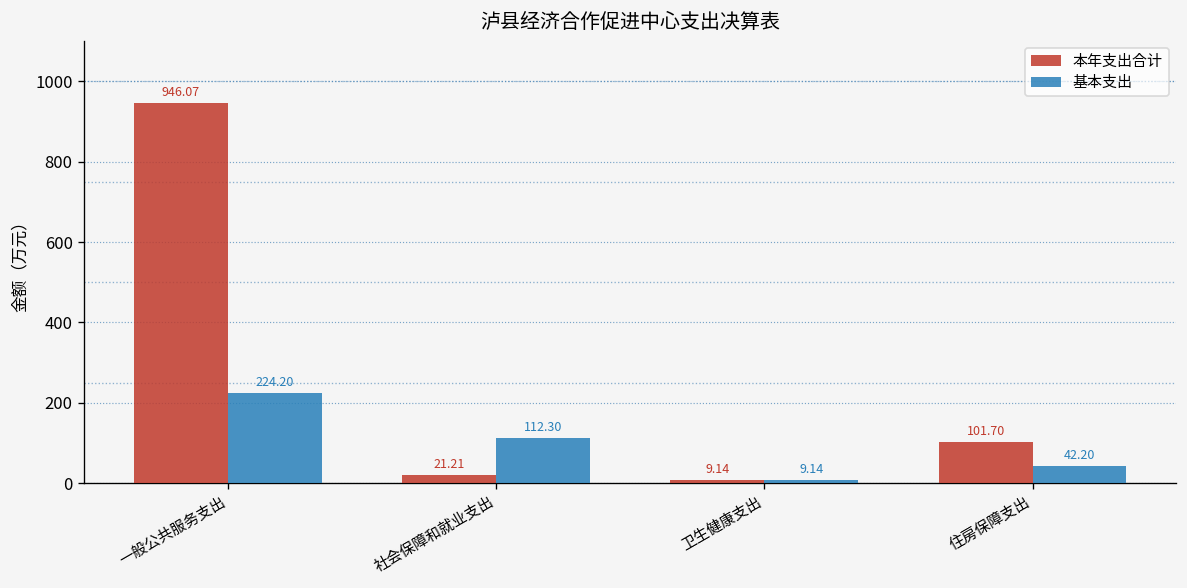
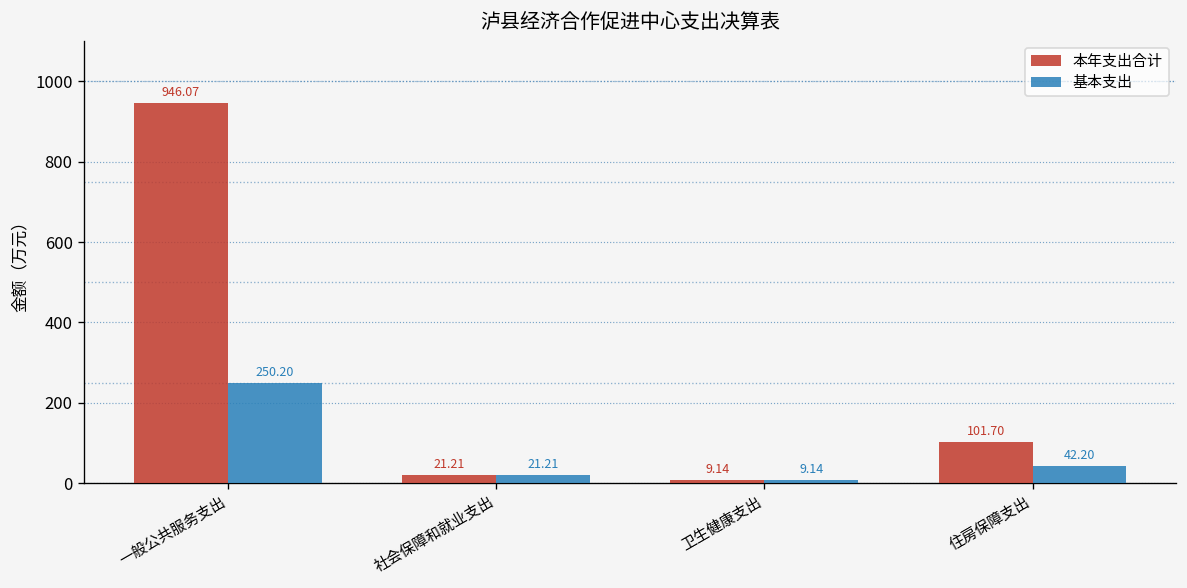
  {
    "本年支出合计": {
      "一般公共服务支出": 946.07,
      "社会保障和就业支出": 21.21,
      "卫生健康支出": 9.14,
      "住房保障支出": 101.70
    },
    "基本支出": {
-     "一般公共服务支出": 224.20,
-     "社会保障和就业支出": 112.30,
+     "一般公共服务支出": 250.20,
+     "社会保障和就业支出": 21.21,
      "卫生健康支出": 9.14,
      "住房保障支出": 42.20
    }
  }
